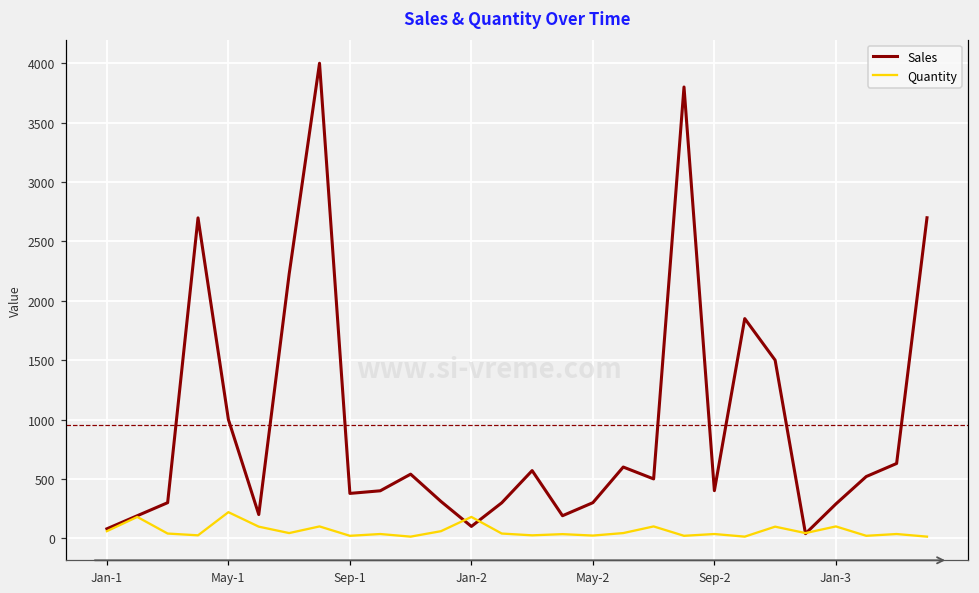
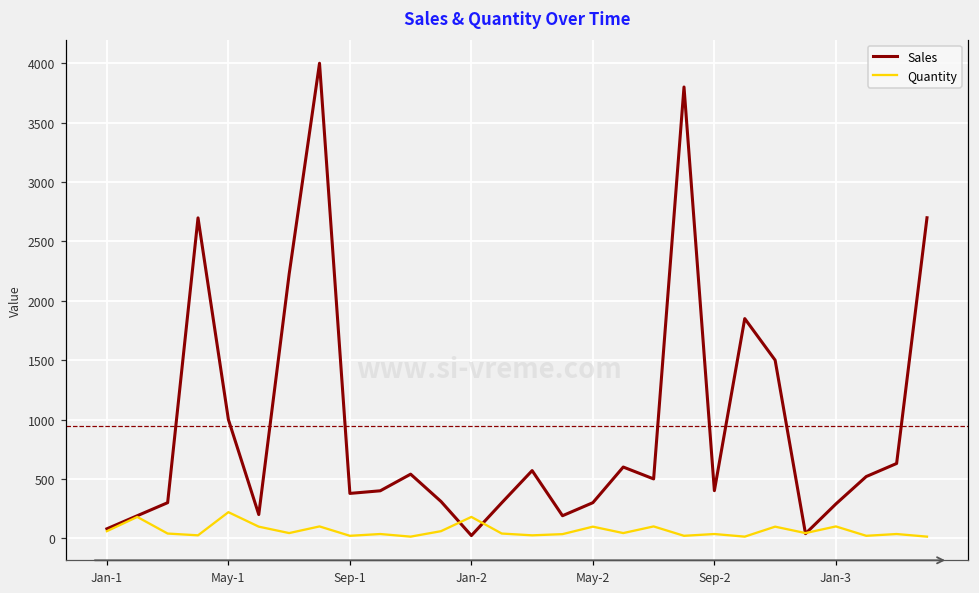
  {
    "Sales": {
      "May-1": 1000,
      "Sep-1": 380,
-     "Jan-2": 100,
+     "Jan-2": 20,
      "May-2": 300,
      "Sep-2": 400,
      "Jan-3": 290
    },
    "Quantity": {
      "May-1": 220,
      "Sep-1": 20,
      "Jan-2": 180,
-     "May-2": 20,
+     "May-2": 100,
      "Sep-2": 40,
      "Jan-3": 100
    }
  }
